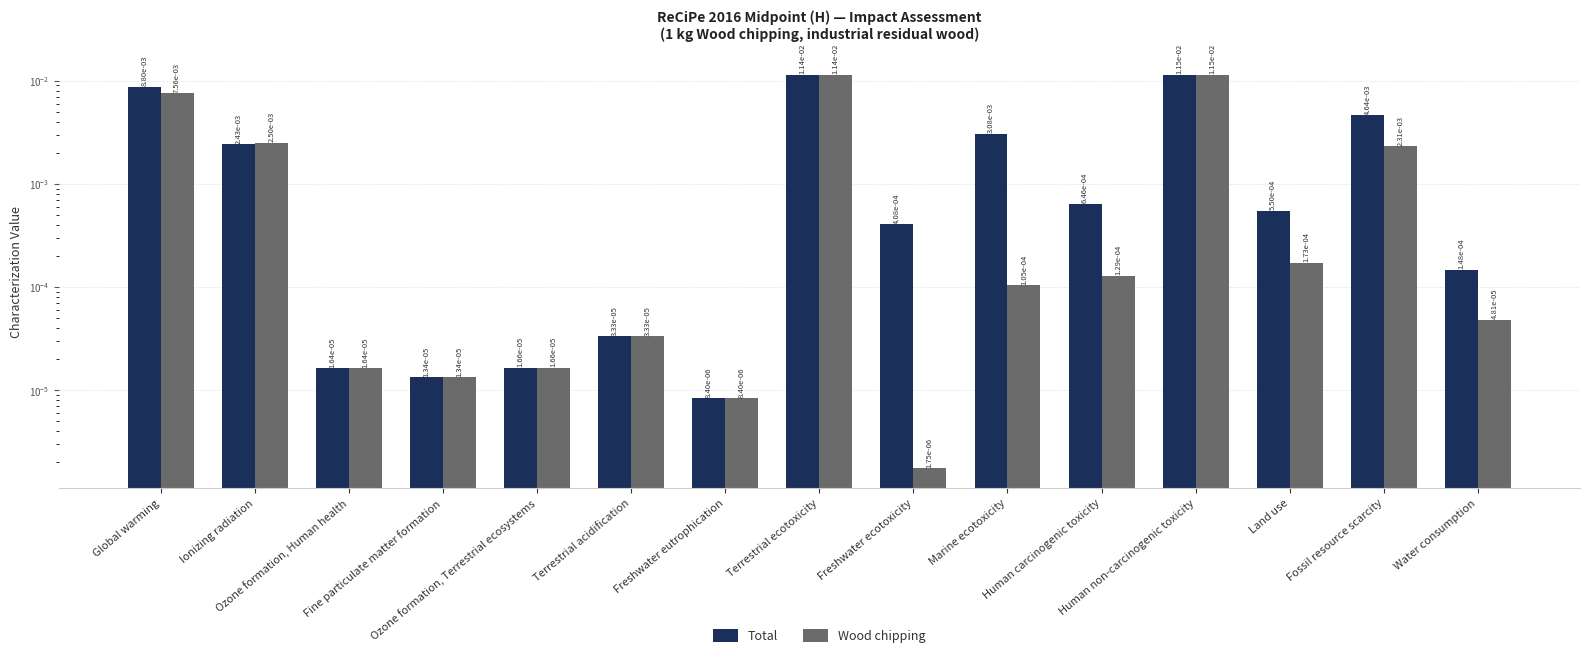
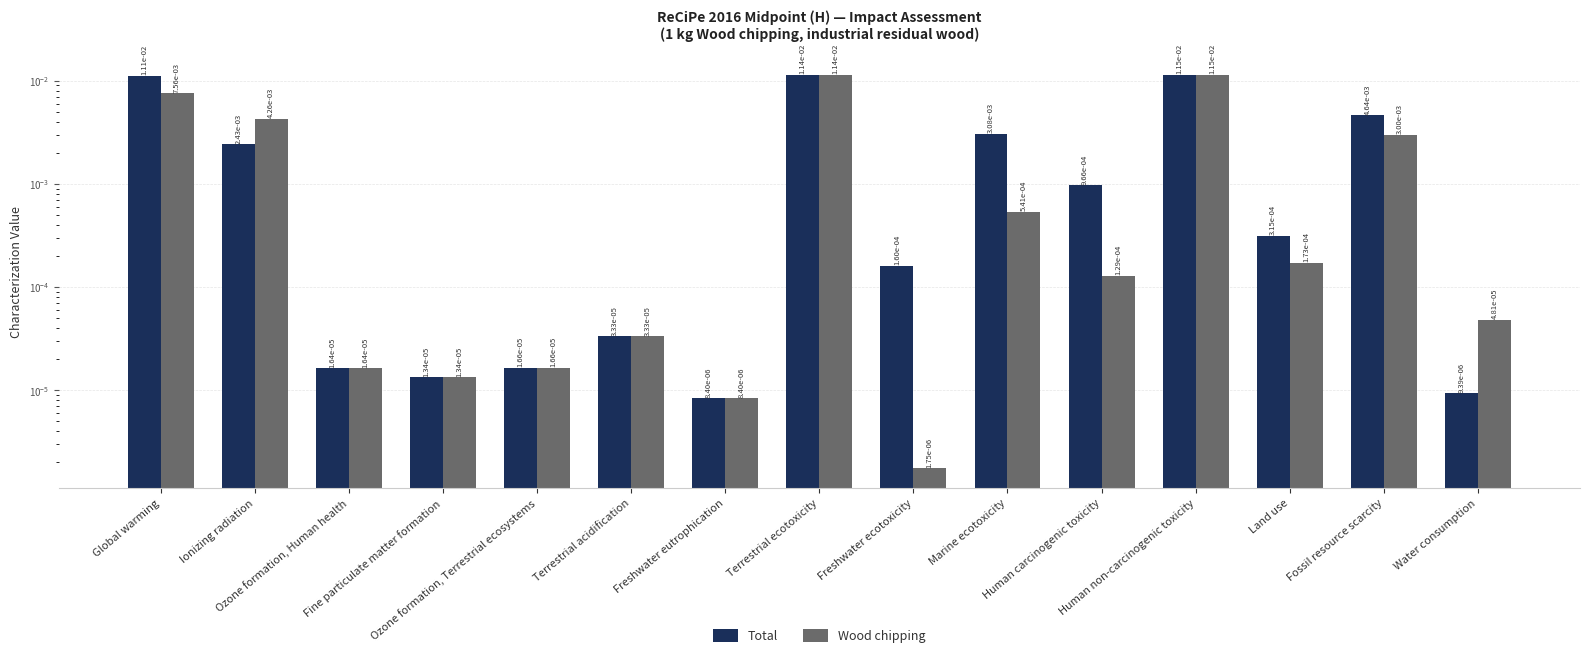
  {
    "Total": {
-     "Global warming": "8.80e-03",
+     "Global warming": "1.11e-02",
      "Ionizing radiation": "2.43e-03",
      "Ozone formation, Human health": "1.64e-05",
      "Fine particulate matter formation": "1.34e-05",
      "Ozone formation, Terrestrial ecosystems": "1.66e-05",
      "Terrestrial acidification": "3.33e-05",
      "Freshwater eutrophication": "8.40e-06",
      "Terrestrial ecotoxicity": "1.14e-02",
-     "Freshwater ecotoxicity": "4.08e-04",
+     "Freshwater ecotoxicity": "1.60e-04",
      "Marine ecotoxicity": "3.08e-03",
-     "Human carcinogenic toxicity": "6.46e-04",
+     "Human carcinogenic toxicity": "9.66e-04",
      "Human non-carcinogenic toxicity": "1.15e-02",
-     "Land use": "5.50e-04",
+     "Land use": "3.15e-04",
      "Fossil resource scarcity": "4.64e-03",
-     "Water consumption": "1.48e-04"
+     "Water consumption": "9.39e-06"
    },
    "Wood chipping": {
      "Global warming": "7.56e-03",
-     "Ionizing radiation": "2.50e-03",
+     "Ionizing radiation": "4.26e-03",
      "Ozone formation, Human health": "1.64e-05",
      "Fine particulate matter formation": "1.34e-05",
      "Ozone formation, Terrestrial ecosystems": "1.66e-05",
      "Terrestrial acidification": "3.33e-05",
      "Freshwater eutrophication": "8.40e-06",
      "Terrestrial ecotoxicity": "1.14e-02",
      "Freshwater ecotoxicity": "1.75e-06",
-     "Marine ecotoxicity": "1.05e-04",
+     "Marine ecotoxicity": "5.41e-04",
      "Human carcinogenic toxicity": "1.29e-04",
      "Human non-carcinogenic toxicity": "1.15e-02",
      "Land use": "1.73e-04",
-     "Fossil resource scarcity": "2.31e-03",
+     "Fossil resource scarcity": "3.00e-03",
      "Water consumption": "4.81e-05"
    }
  }
